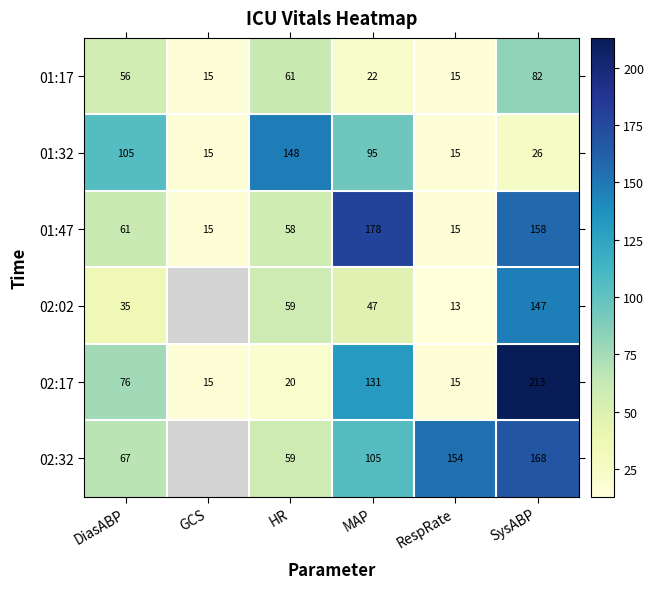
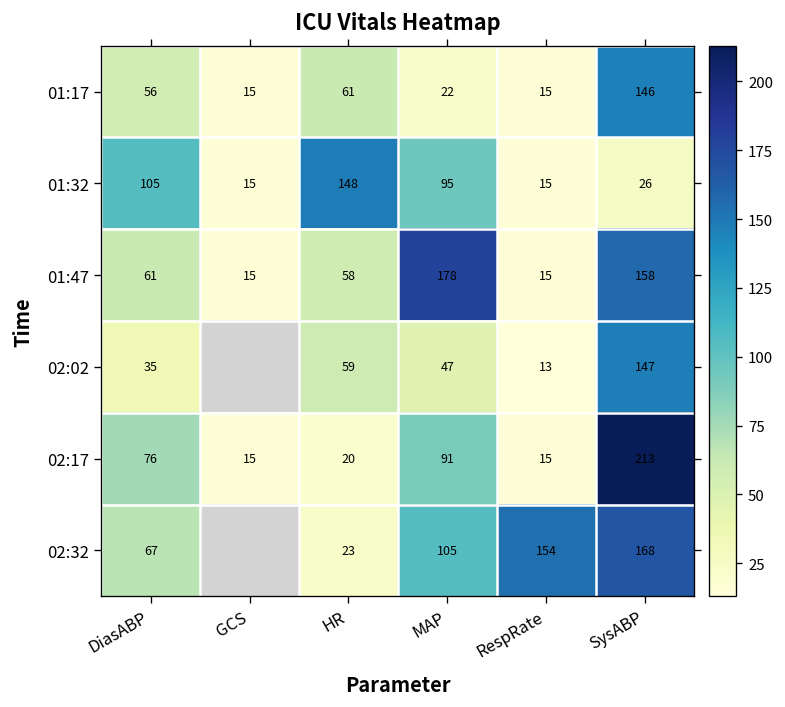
  {
    "01:17": {
      "DiasABP": 56,
      "GCS": 15,
      "HR": 61,
      "MAP": 22,
      "RespRate": 15,
-     "SysABP": 82
+     "SysABP": 146
    },
    "01:32": {
      "DiasABP": 105,
      "GCS": 15,
      "HR": 148,
      "MAP": 95,
      "RespRate": 15,
      "SysABP": 26
    },
    "01:47": {
      "DiasABP": 61,
      "GCS": 15,
      "HR": 58,
      "MAP": 178,
      "RespRate": 15,
      "SysABP": 158
    },
    "02:02": {
      "DiasABP": 35,
      "HR": 59,
      "MAP": 47,
      "RespRate": 13,
      "SysABP": 147
    },
    "02:17": {
      "DiasABP": 76,
      "GCS": 15,
      "HR": 20,
-     "MAP": 131,
+     "MAP": 91,
      "RespRate": 15,
      "SysABP": 213
    },
    "02:32": {
      "DiasABP": 67,
-     "HR": 59,
+     "HR": 23,
      "MAP": 105,
      "RespRate": 154,
      "SysABP": 168
    }
  }
